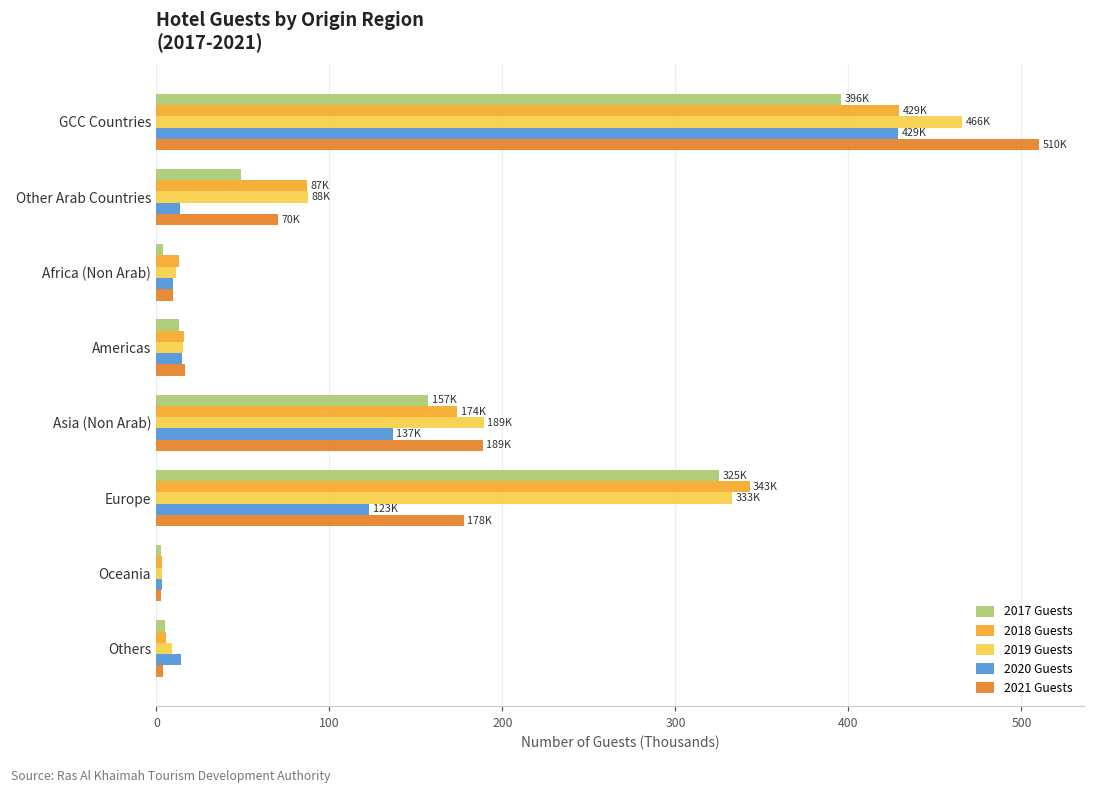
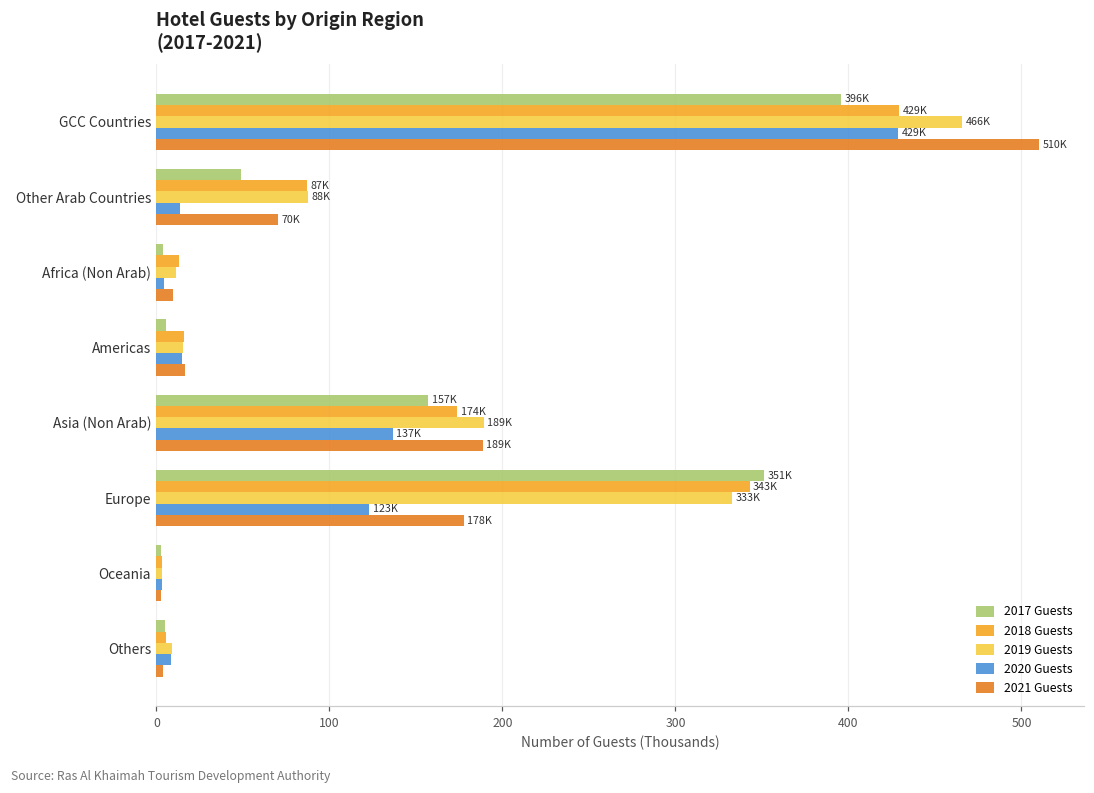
  {
    "2017 Guests": {
      "GCC Countries": "396K",
-     "Americas": "13",
+     "Americas": "5",
      "Asia (Non Arab)": "157K",
-     "Europe": "325K"
+     "Europe": "351K"
    },
    "2020 Guests": {
      "Other Arab Countries": "14",
-     "Africa (Non Arab)": "10",
+     "Africa (Non Arab)": "4",
      "Americas": "15",
      "Oceania": "3",
-     "Others": "14"
+     "Others": "8"
    }
  }
